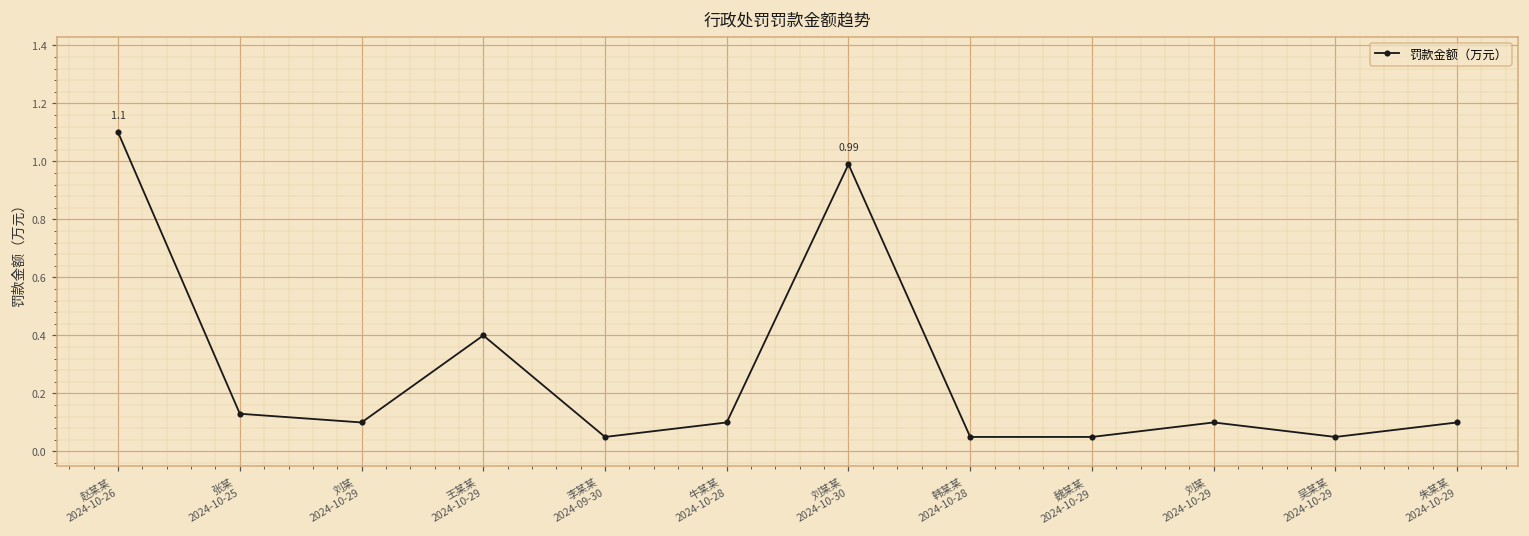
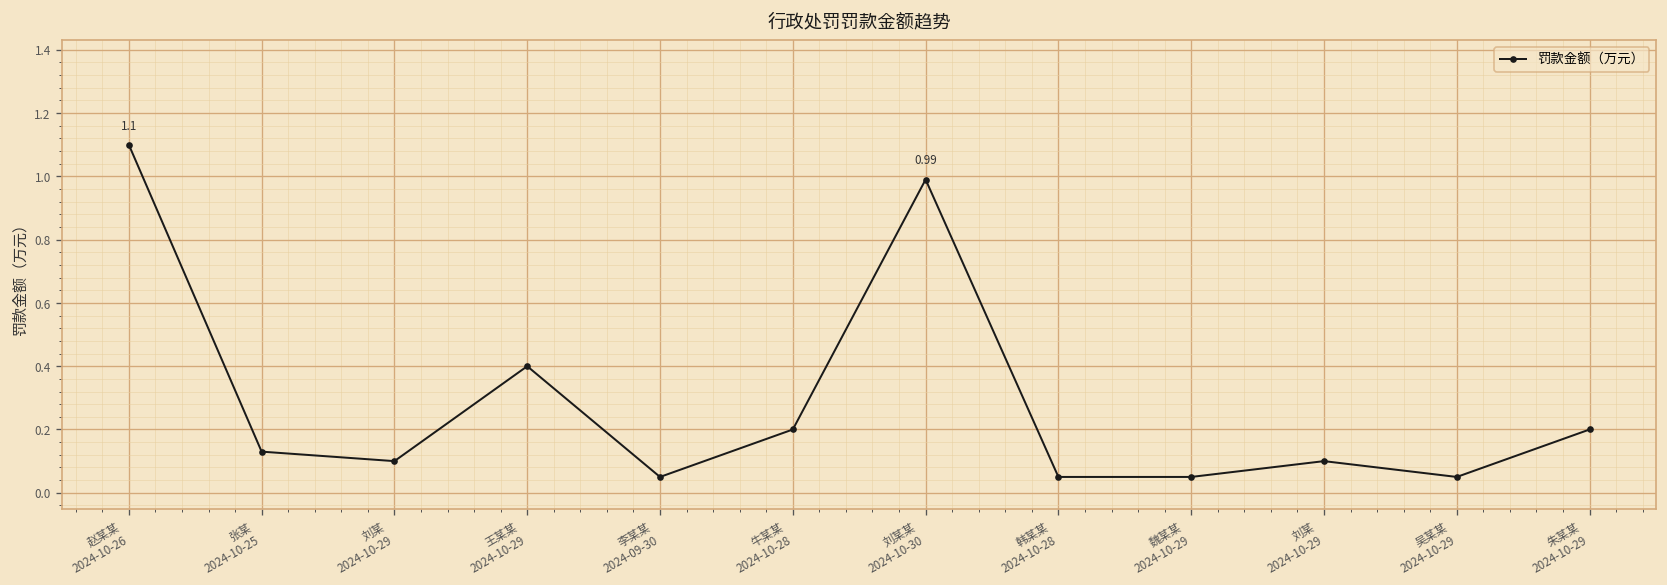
  {
    "张某 2024-10-25": 0.13,
    "王某某 2024-10-29": 0.4,
    "李某某 2024-09-30": 0.05,
-   "牛某某 2024-10-28": 0.1,
+   "牛某某 2024-10-28": 0.2,
    "韩某某 2024-10-28": 0.05,
    "魏某某 2024-10-29": 0.05,
    "吴某某 2024-10-29": 0.05,
-   "朱某某 2024-10-29": 0.1
+   "朱某某 2024-10-29": 0.2
  }
